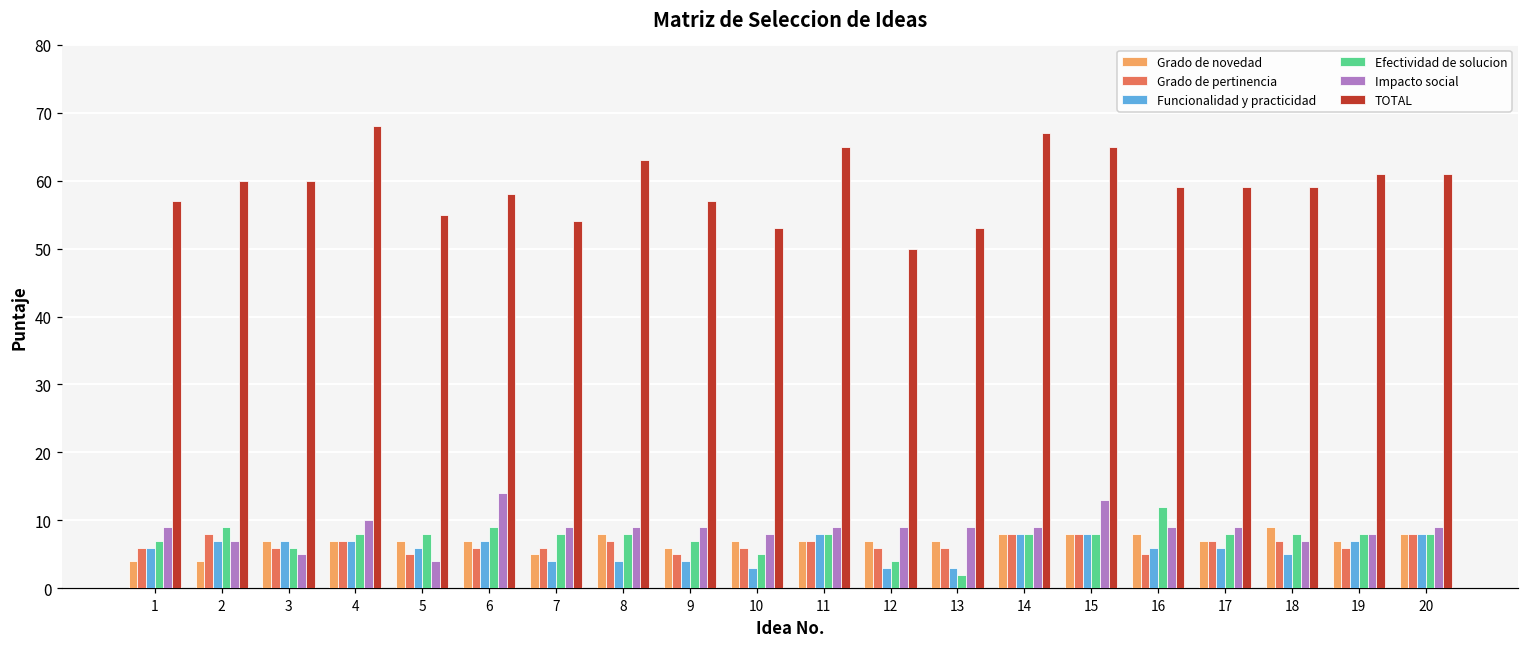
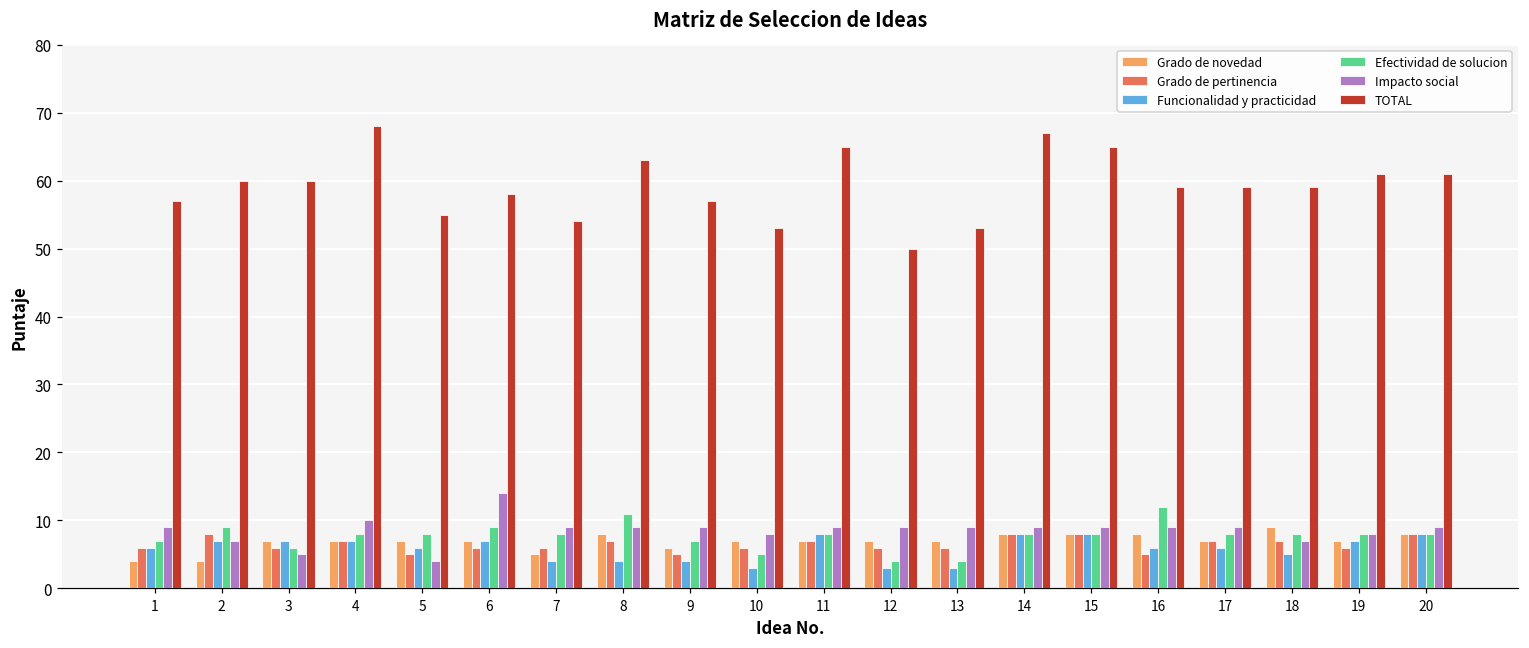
  {
    "Funcionalidad y practicidad": {
      "1": 6,
      "2": 7,
      "3": 7,
      "4": 7,
      "5": 6,
      "6": 7,
      "7": 4,
      "8": 4,
      "9": 4,
      "10": 3,
      "11": 8,
      "12": 3,
      "13": 3,
      "14": 8,
      "15": 8,
      "16": 6,
      "17": 6,
      "18": 5,
      "19": 7,
      "20": 8
    },
    "Efectividad de solucion": {
      "1": 7,
      "2": 9,
      "3": 6,
      "4": 8,
      "5": 8,
      "6": 9,
      "7": 8,
-     "8": 8,
+     "8": 11,
      "9": 7,
      "10": 5,
      "11": 8,
      "12": 4,
-     "13": 2,
+     "13": 4,
      "14": 8,
      "15": 8,
      "16": 12,
      "17": 8,
      "18": 8,
      "19": 8,
      "20": 8
    },
    "Impacto social": {
      "1": 9,
      "2": 7,
      "3": 5,
      "4": 10,
      "5": 4,
      "6": 14,
      "7": 9,
      "8": 9,
      "9": 9,
      "10": 8,
      "11": 9,
      "12": 9,
      "13": 9,
      "14": 9,
-     "15": 13,
+     "15": 9,
      "16": 9,
      "17": 9,
      "18": 7,
      "19": 8,
      "20": 9
    },
    "TOTAL": {
      "1": 57,
      "2": 60,
      "3": 60,
      "4": 68,
      "5": 55,
      "6": 58,
      "7": 54,
      "8": 63,
      "9": 57,
      "10": 53,
      "11": 65,
      "12": 50,
      "13": 53,
      "14": 67,
      "15": 65,
      "16": 59,
      "17": 59,
      "18": 59,
      "19": 61,
      "20": 61
    }
  }
